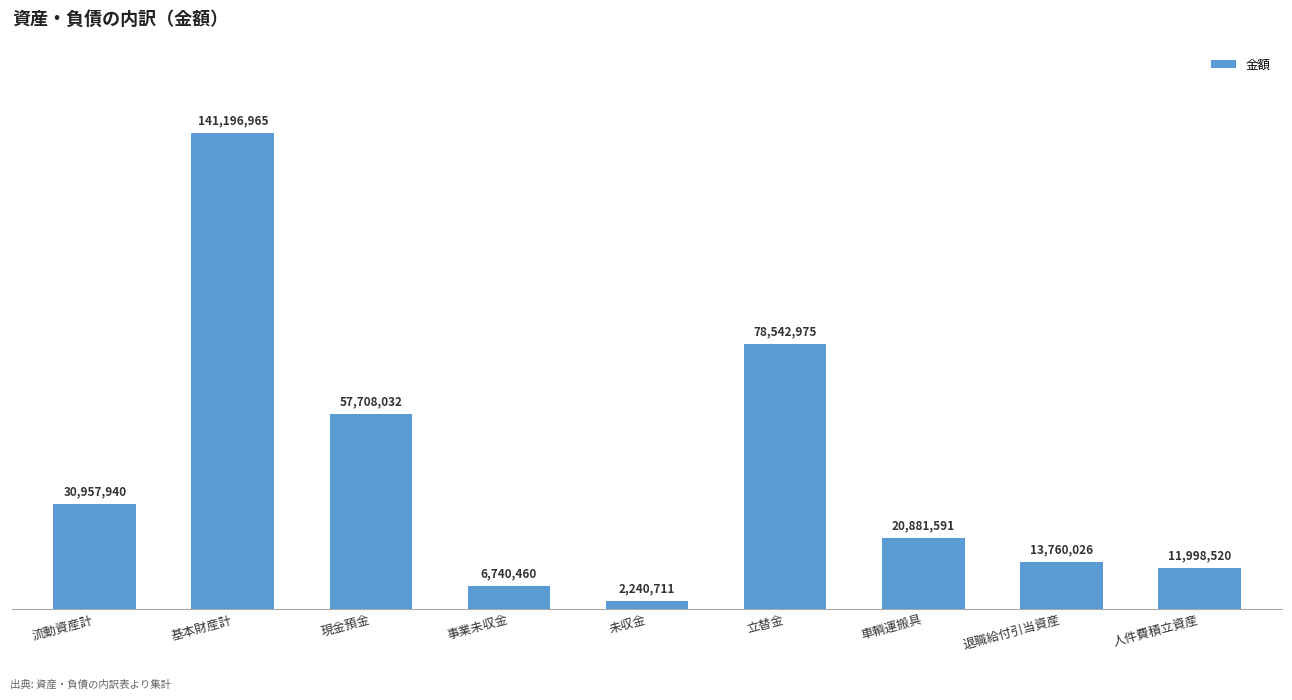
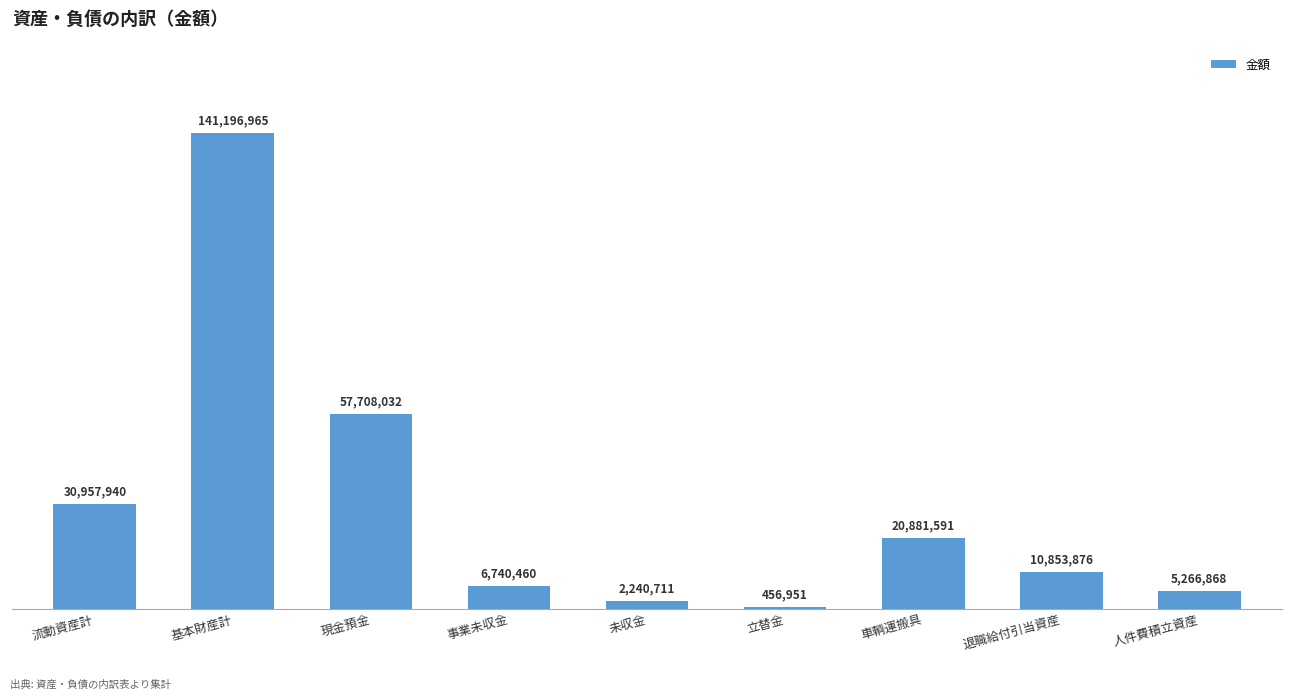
  {
    "流動資産計": "30,957,940",
    "基本財産計": "141,196,965",
    "現金預金": "57,708,032",
    "事業未収金": "6,740,460",
    "未収金": "2,240,711",
-   "立替金": "78,542,975",
+   "立替金": "456,951",
    "車輌運搬具": "20,881,591",
-   "退職給付引当資産": "13,760,026",
-   "人件費積立資産": "11,998,520"
+   "退職給付引当資産": "10,853,876",
+   "人件費積立資産": "5,266,868"
  }
